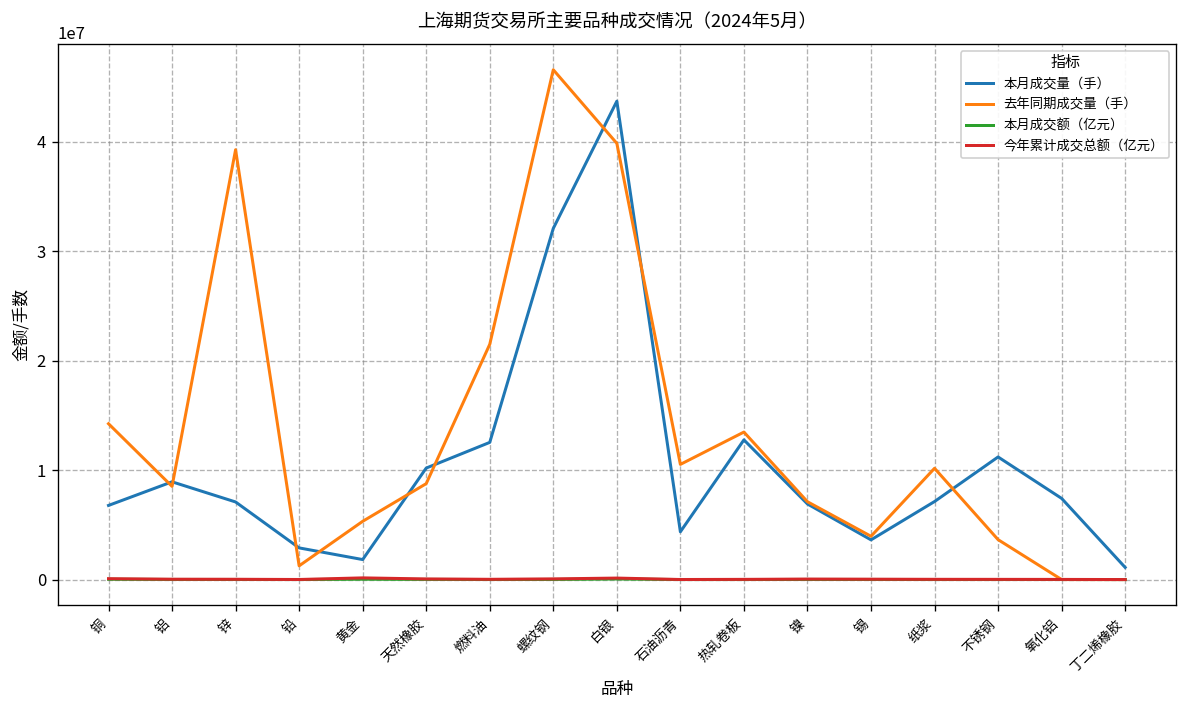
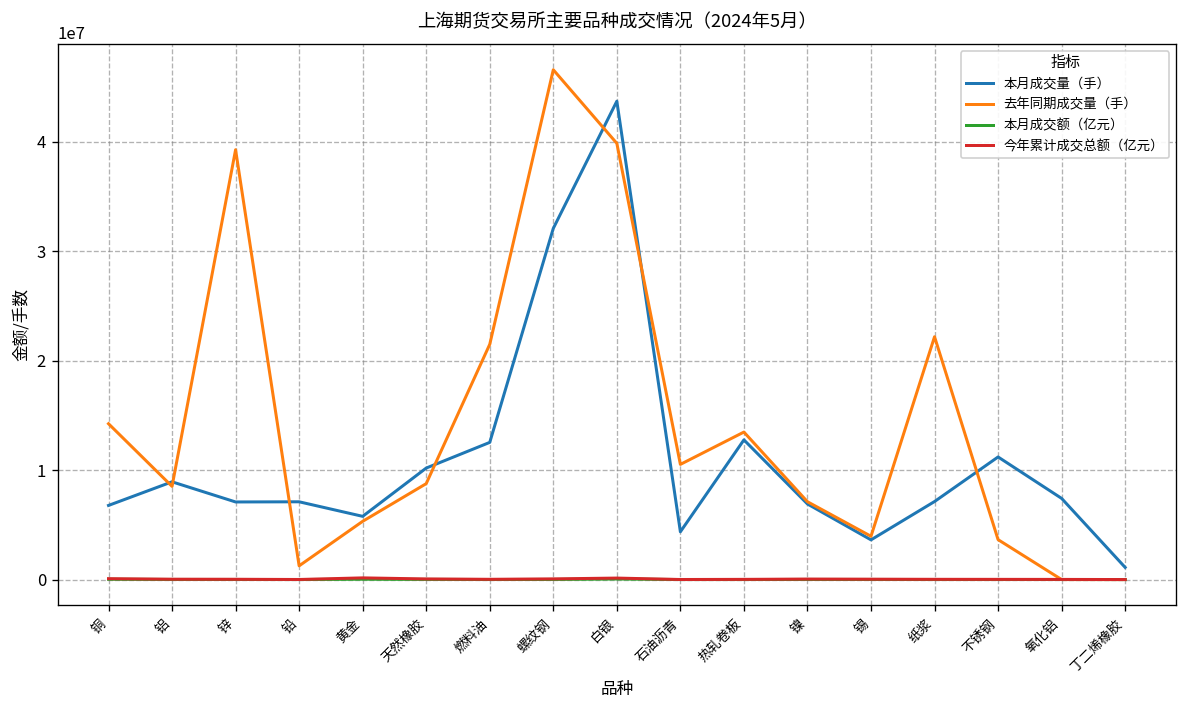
  {
    "本月成交量（手）": {
      "铜": 7000000,
      "铝": 9000000,
      "锌": 7000000,
-     "铅": 3000000,
-     "黄金": 2000000,
+     "铅": 7000000,
+     "黄金": 6000000,
      "天然橡胶": 10000000,
      "燃料油": 13000000,
      "螺纹钢": 32000000,
      "白银": 44000000,
      "石油沥青": 4000000,
      "热轧卷板": 13000000,
      "锡": 4000000,
      "纸浆": 7000000,
      "不锈钢": 11000000,
      "氧化铝": 7000000,
      "丁二烯橡胶": 1000000
    },
    "去年同期成交量（手）": {
      "铜": 14000000,
      "铝": 9000000,
      "锌": 39000000,
      "铅": 1000000,
      "黄金": 5000000,
      "天然橡胶": 9000000,
      "燃料油": 21000000,
      "螺纹钢": 47000000,
      "白银": 40000000,
      "石油沥青": 11000000,
      "热轧卷板": 13000000,
      "锡": 4000000,
-     "纸浆": 10000000,
+     "纸浆": 22000000,
      "不锈钢": 4000000
    }
  }
